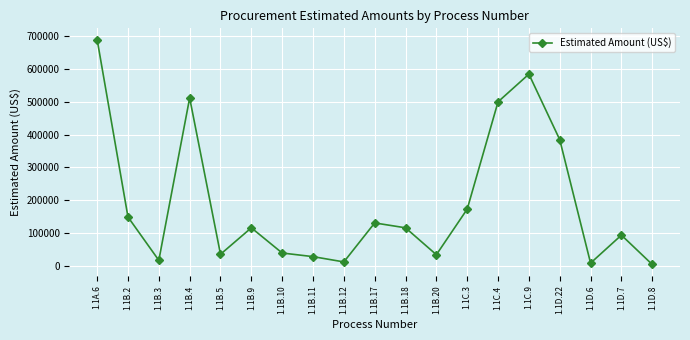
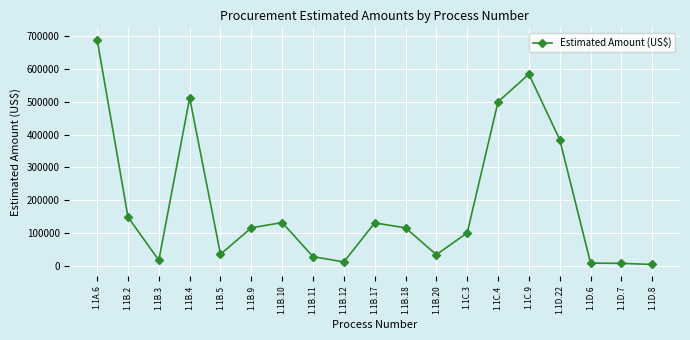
  {
    "1.1A.6": 690000,
    "1.1B.2": 150000,
    "1.1B.3": 20000,
    "1.1B.4": 510000,
    "1.1B.5": 30000,
    "1.1B.9": 120000,
-   "1.1B.10": 40000,
+   "1.1B.10": 130000,
    "1.1B.11": 30000,
    "1.1B.12": 10000,
    "1.1B.17": 130000,
    "1.1B.18": 120000,
    "1.1B.20": 30000,
-   "1.1C.3": 170000,
+   "1.1C.3": 100000,
    "1.1C.4": 500000,
    "1.1C.9": 580000,
    "1.1D.22": 380000,
    "1.1D.6": 10000,
-   "1.1D.7": 90000,
+   "1.1D.7": 10000,
    "1.1D.8": 0
  }
